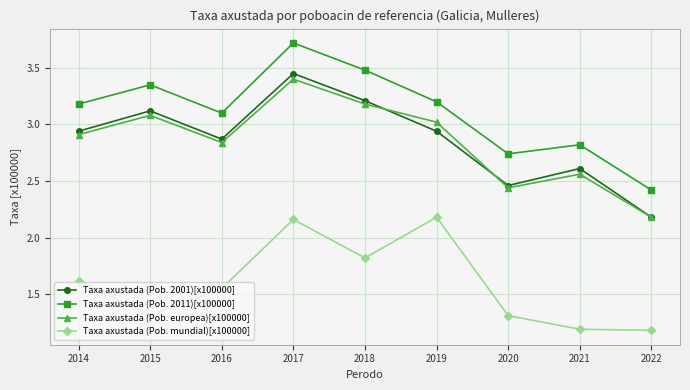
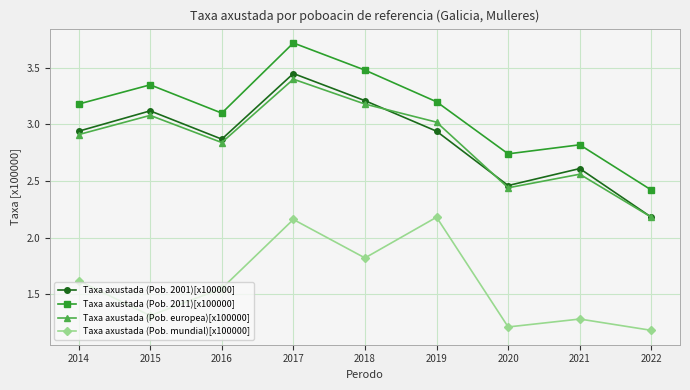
  {
    "Taxa axustada (Pob. mundial)[x100000]": {
      "2014": 1.62,
      "2017": 2.16,
      "2018": 1.82,
      "2019": 2.18,
-     "2020": 1.31,
-     "2021": 1.19,
+     "2020": 1.21,
+     "2021": 1.28,
      "2022": 1.18
    }
  }
